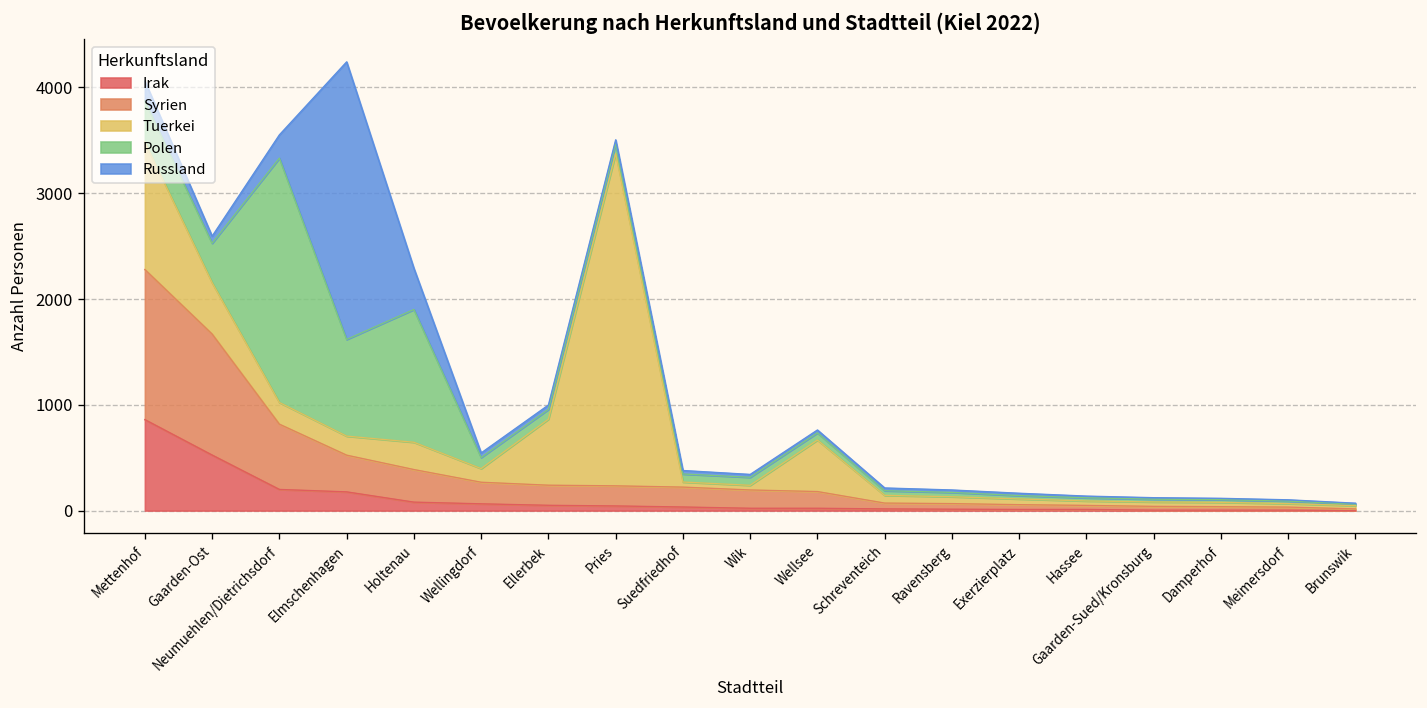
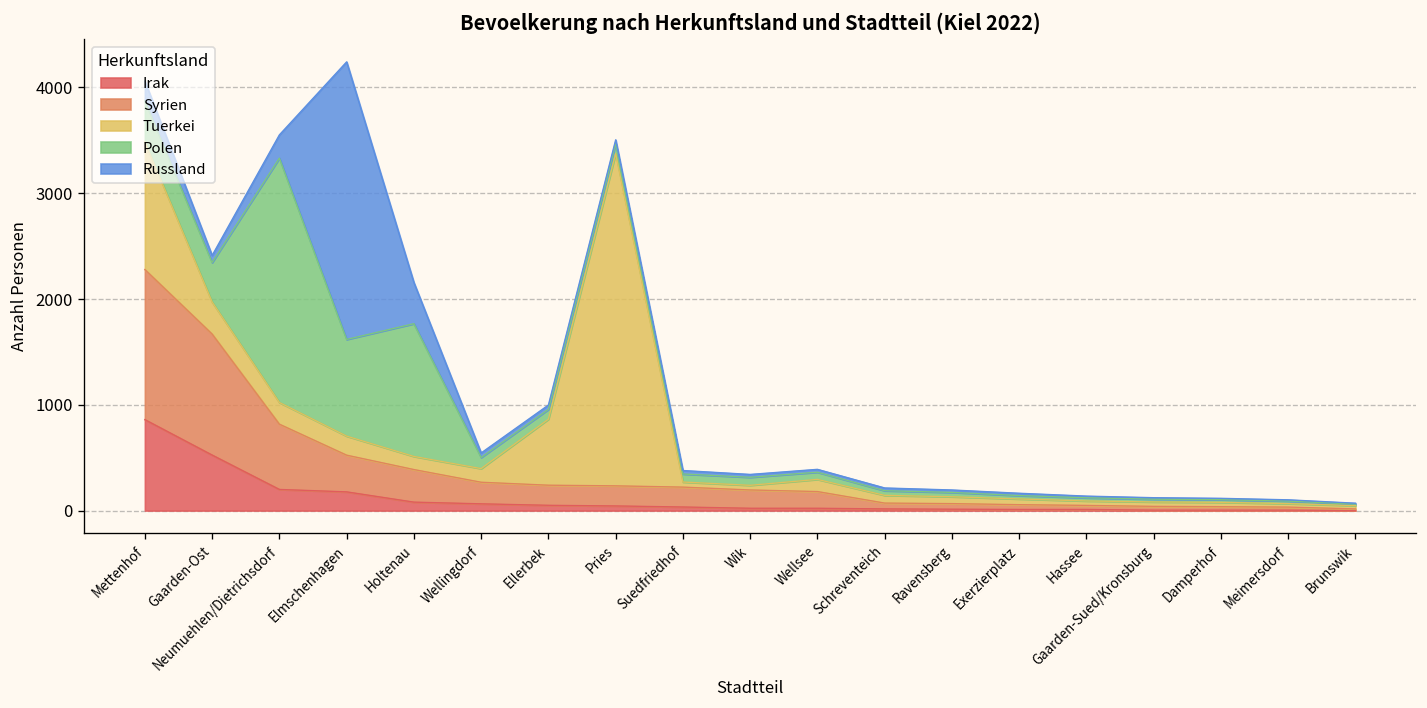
  {
    "Tuerkei": {
-     "Gaarden-Ost": 500,
+     "Gaarden-Ost": 300,
      "Neumuehlen/Dietrichsdorf": 200,
      "Elmschenhagen": 200,
-     "Holtenau": 300,
+     "Holtenau": 100,
      "Wellingdorf": 100,
      "Ellerbek": 600,
      "Pries": 3100,
      "Suedfriedhof": 0,
      "Wik": 0,
-     "Wellsee": 500,
+     "Wellsee": 100,
      "Schreventeich": 100,
      "Ravensberg": 100,
      "Exerzierplatz": 100,
      "Hassee": 0
    },
    "Polen": {
      "Gaarden-Ost": 400,
      "Neumuehlen/Dietrichsdorf": 2300,
      "Elmschenhagen": 900,
      "Holtenau": 1300,
      "Wellingdorf": 100,
      "Ellerbek": 100,
      "Pries": 100,
      "Suedfriedhof": 100
    },
    "Russland": {
      "Gaarden-Ost": 100,
      "Neumuehlen/Dietrichsdorf": 200,
      "Elmschenhagen": 2600,
      "Holtenau": 400,
      "Wellingdorf": 0,
      "Ellerbek": 0,
      "Pries": 0,
      "Suedfriedhof": 0
    }
  }
